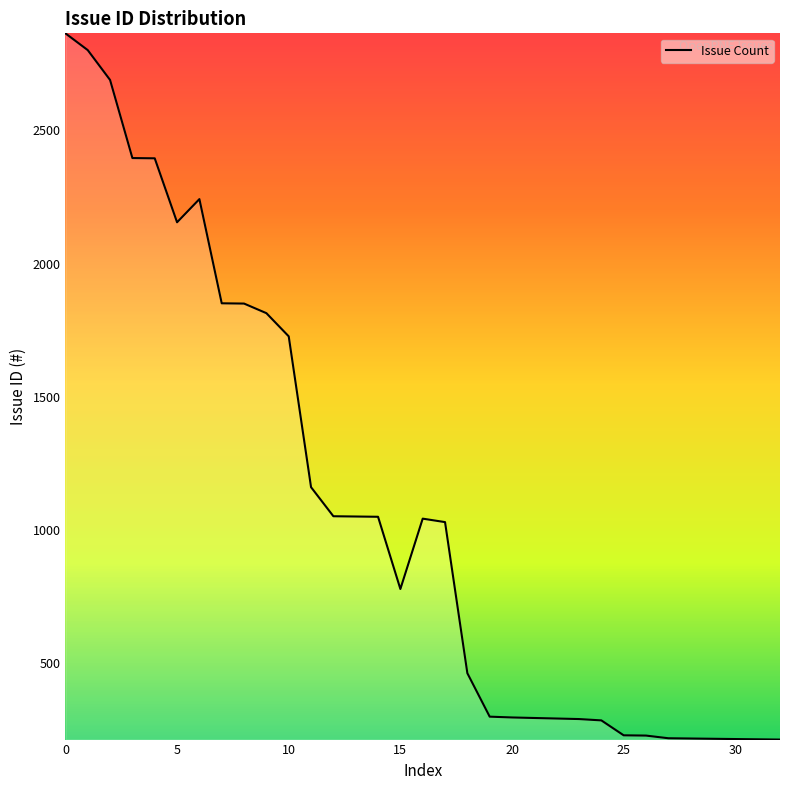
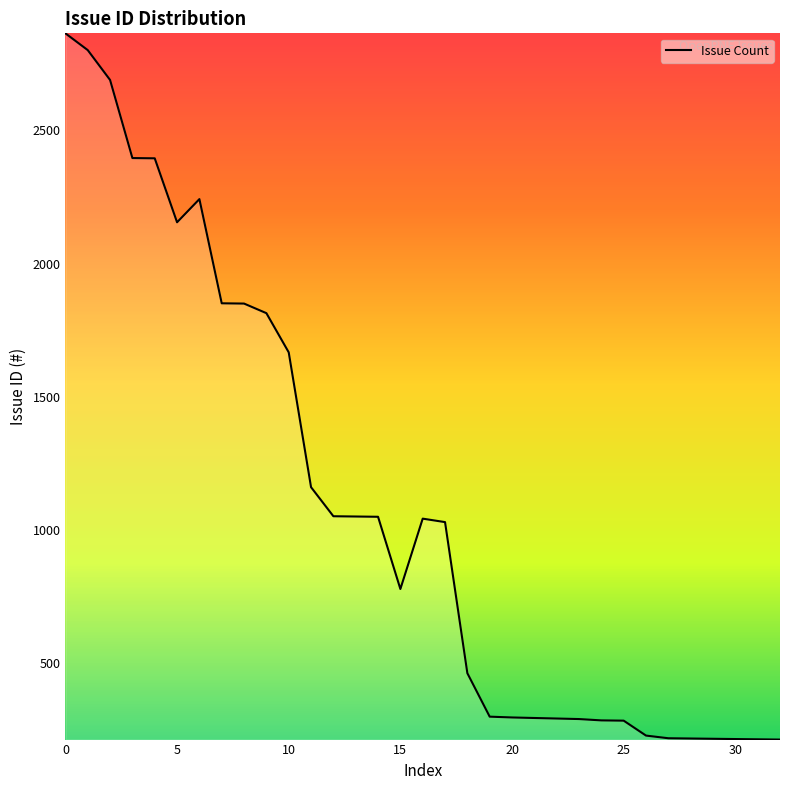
  {
    "0": 2860,
    "5": 2160,
-   "10": 1730,
+   "10": 1670,
    "15": 780,
    "20": 300,
-   "25": 230,
+   "25": 290,
    "30": 220
  }
